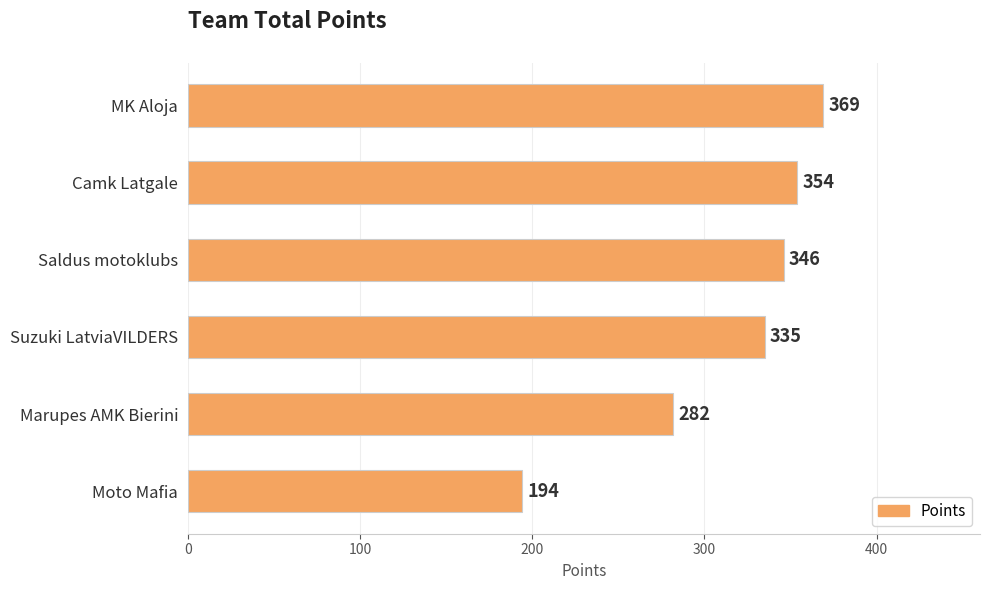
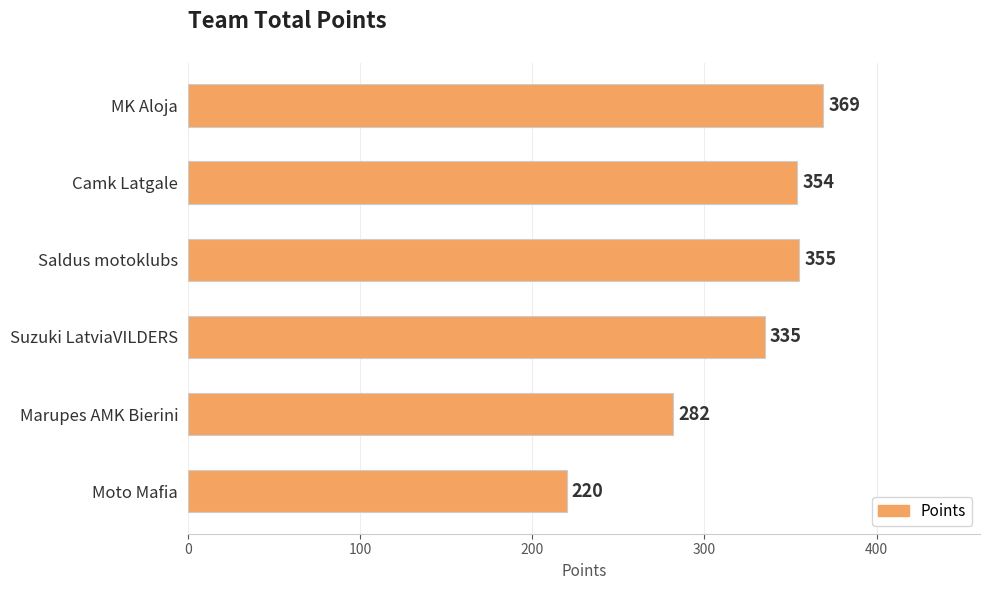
  {
    "MK Aloja": 369,
    "Camk Latgale": 354,
-   "Saldus motoklubs": 346,
+   "Saldus motoklubs": 355,
    "Suzuki LatviaVILDERS": 335,
    "Marupes AMK Bierini": 282,
-   "Moto Mafia": 194
+   "Moto Mafia": 220
  }
